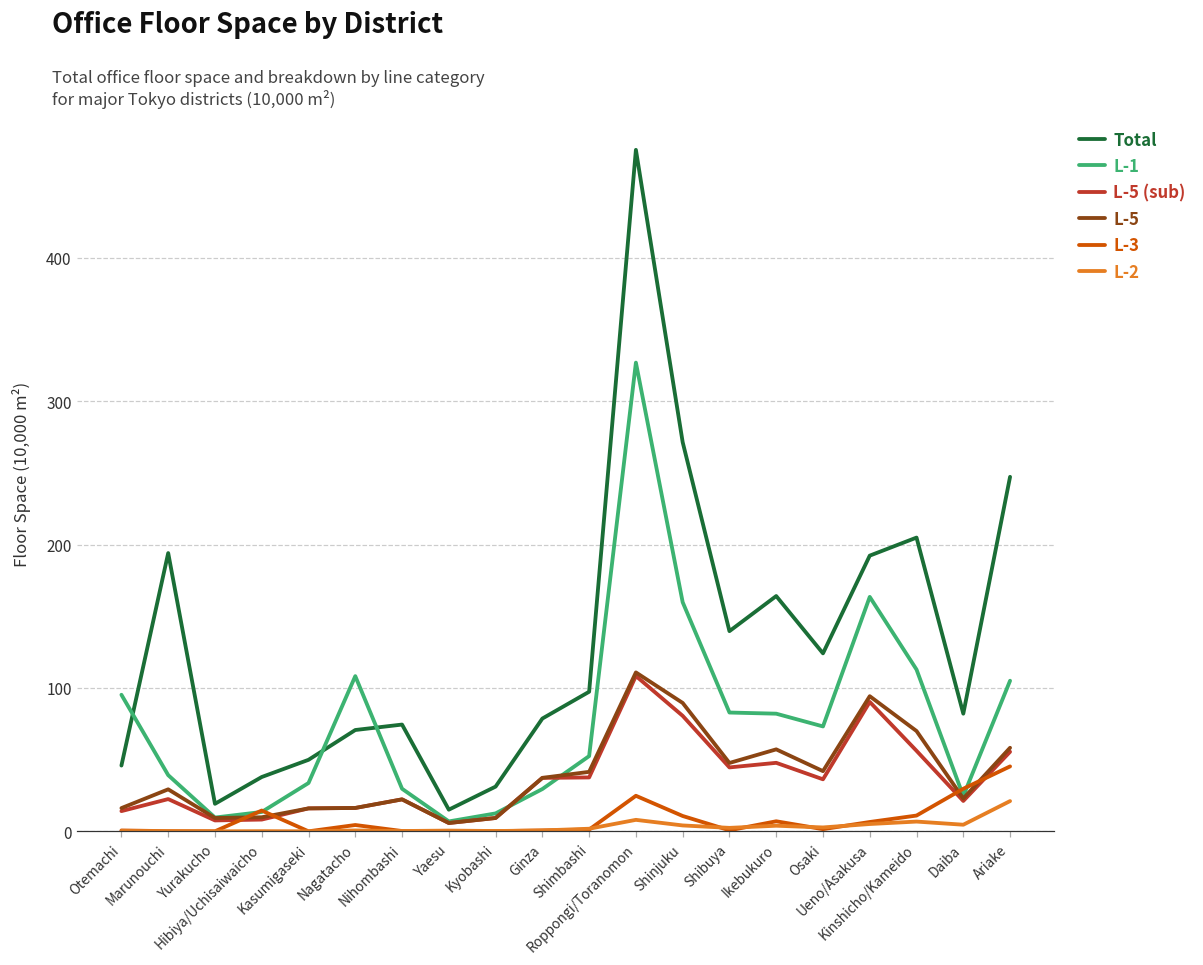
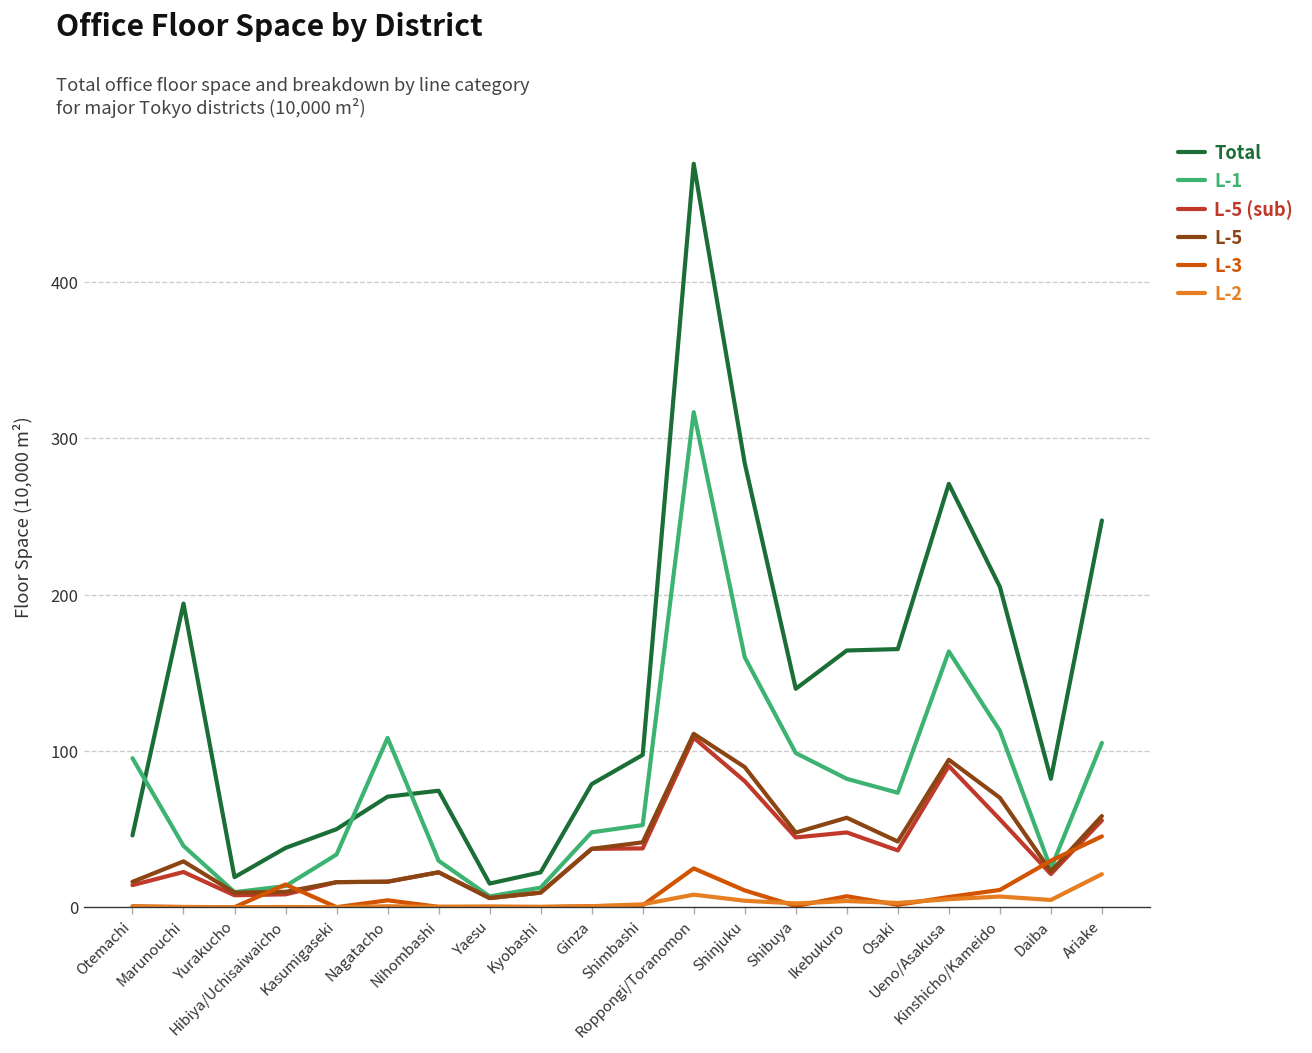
  {
    "Total": {
      "Otemachi": 46,
      "Marunouchi": 194,
      "Yurakucho": 19,
      "Hibiya/Uchisaiwaicho": 38,
      "Kasumigaseki": 50,
      "Nagatacho": 71,
      "Nihombashi": 75,
      "Yaesu": 15,
-     "Kyobashi": 31,
+     "Kyobashi": 22,
      "Ginza": 79,
      "Shimbashi": 97,
      "Roppongi/Toranomon": 476,
-     "Shinjuku": 272,
+     "Shinjuku": 284,
      "Shibuya": 140,
      "Ikebukuro": 164,
-     "Osaki": 124,
-     "Ueno/Asakusa": 192,
+     "Osaki": 165,
+     "Ueno/Asakusa": 271,
      "Kinshicho/Kameido": 205,
      "Daiba": 82,
      "Ariake": 247
    },
    "L-1": {
      "Otemachi": 95,
      "Marunouchi": 39,
      "Kasumigaseki": 34,
      "Nagatacho": 108,
      "Nihombashi": 30,
      "Kyobashi": 13,
-     "Ginza": 30,
+     "Ginza": 48,
      "Shimbashi": 53,
-     "Roppongi/Toranomon": 327,
+     "Roppongi/Toranomon": 317,
      "Shinjuku": 160,
-     "Shibuya": 83,
+     "Shibuya": 99,
      "Ikebukuro": 82,
      "Osaki": 73,
      "Ueno/Asakusa": 164,
      "Kinshicho/Kameido": 113,
      "Ariake": 105
    }
  }
